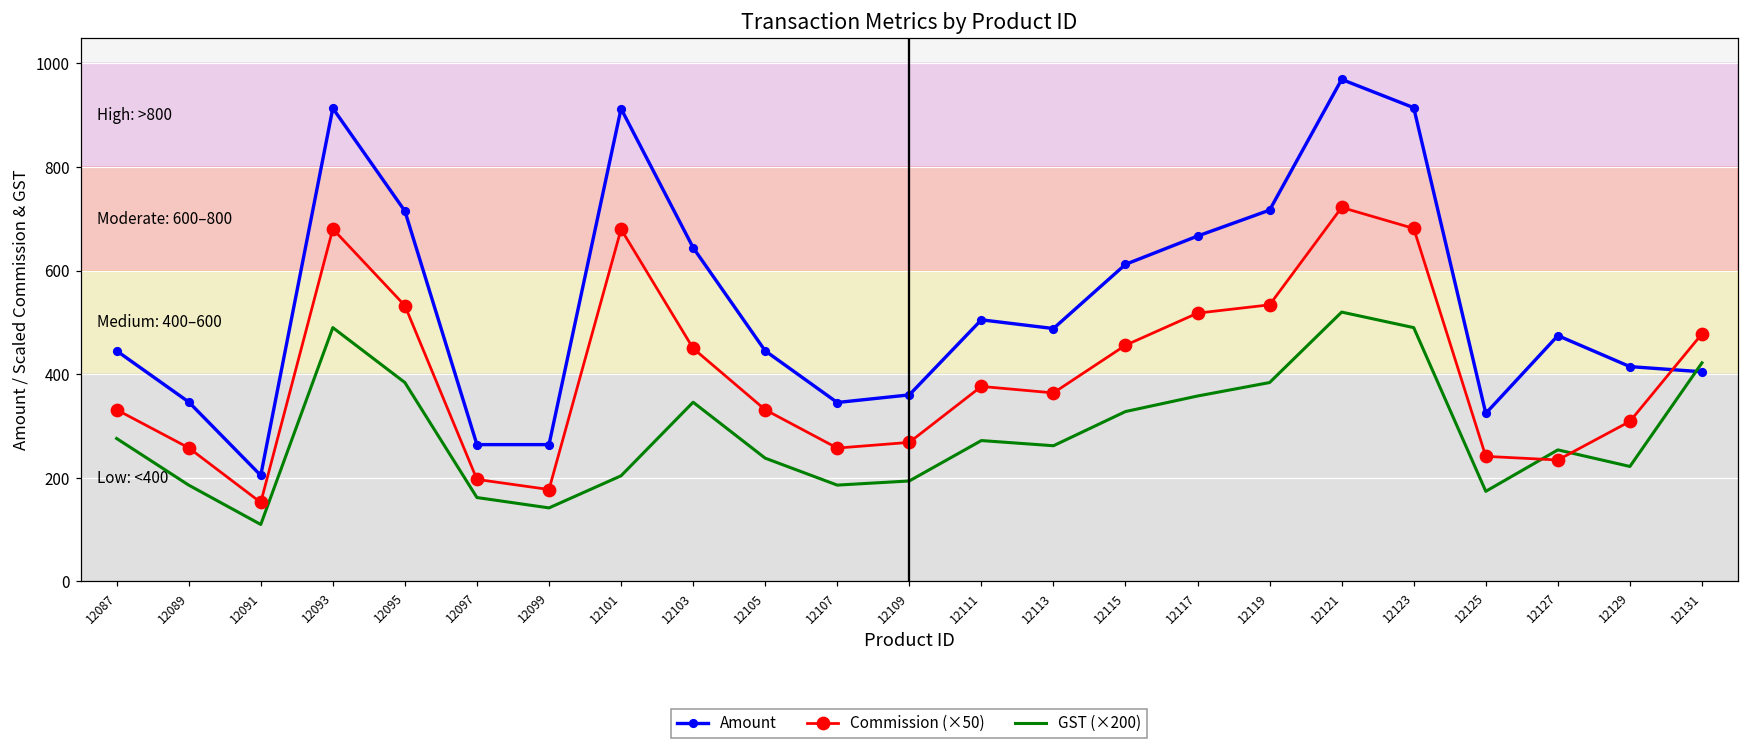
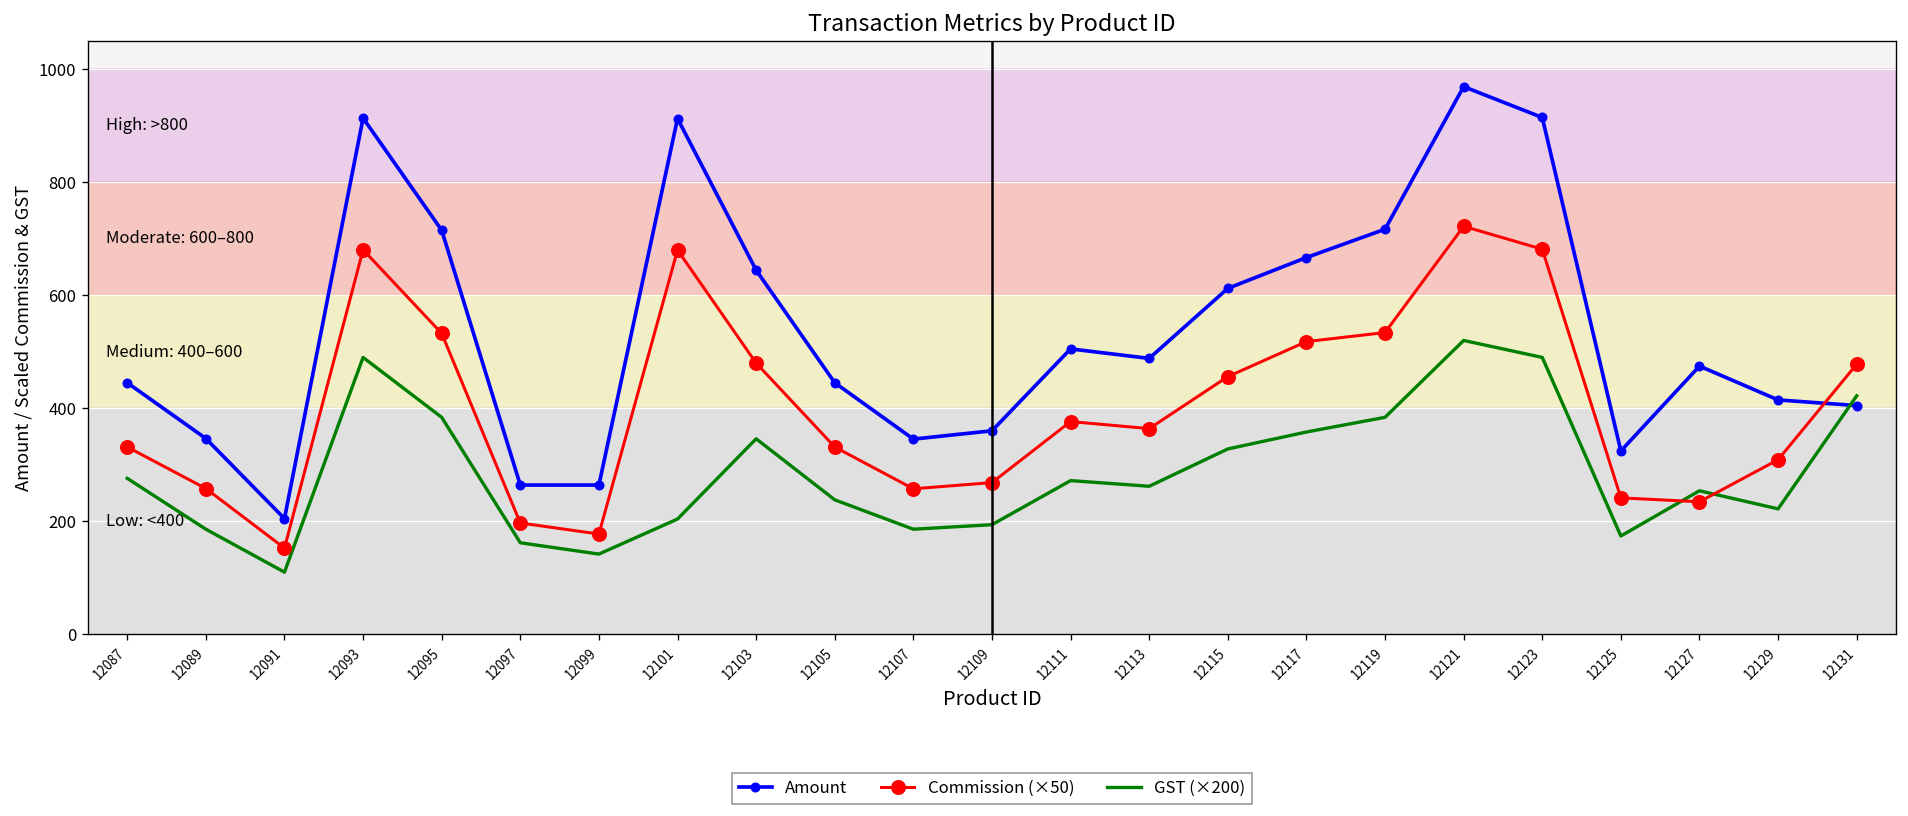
  {
    "Amount": {
      "12089": 350,
      "12091": 200,
      "12093": 910,
      "12095": 720,
      "12097": 260,
      "12099": 260,
      "12101": 910,
      "12103": 640,
      "12105": 450,
      "12107": 350,
      "12109": 360,
      "12111": 510,
      "12113": 490,
      "12115": 610,
      "12117": 670,
      "12119": 720,
      "12121": 970,
      "12123": 910,
      "12125": 320,
      "12127": 470,
      "12129": 410,
      "12131": 400
    },
    "Commission (×50)": {
      "12087": 330,
      "12089": 260,
      "12091": 150,
      "12093": 680,
      "12095": 530,
      "12097": 200,
      "12099": 180,
      "12101": 680,
-     "12103": 450,
+     "12103": 480,
      "12105": 330,
      "12107": 260,
      "12109": 270,
      "12111": 380,
      "12113": 360,
      "12115": 460,
      "12117": 520,
      "12119": 530,
      "12121": 720,
      "12123": 680,
      "12125": 240,
      "12127": 230,
      "12129": 310,
      "12131": 480
    },
    "GST (×200)": {
      "12087": 280,
      "12091": 110,
      "12093": 490,
      "12095": 380,
      "12097": 160,
      "12099": 140,
      "12101": 200,
      "12103": 350,
      "12105": 240,
      "12107": 190,
      "12109": 190,
      "12111": 270,
      "12113": 260,
      "12115": 330,
      "12117": 360,
      "12119": 380,
      "12121": 520,
      "12123": 490,
      "12125": 170,
      "12127": 250,
      "12129": 220,
      "12131": 420
    }
  }
